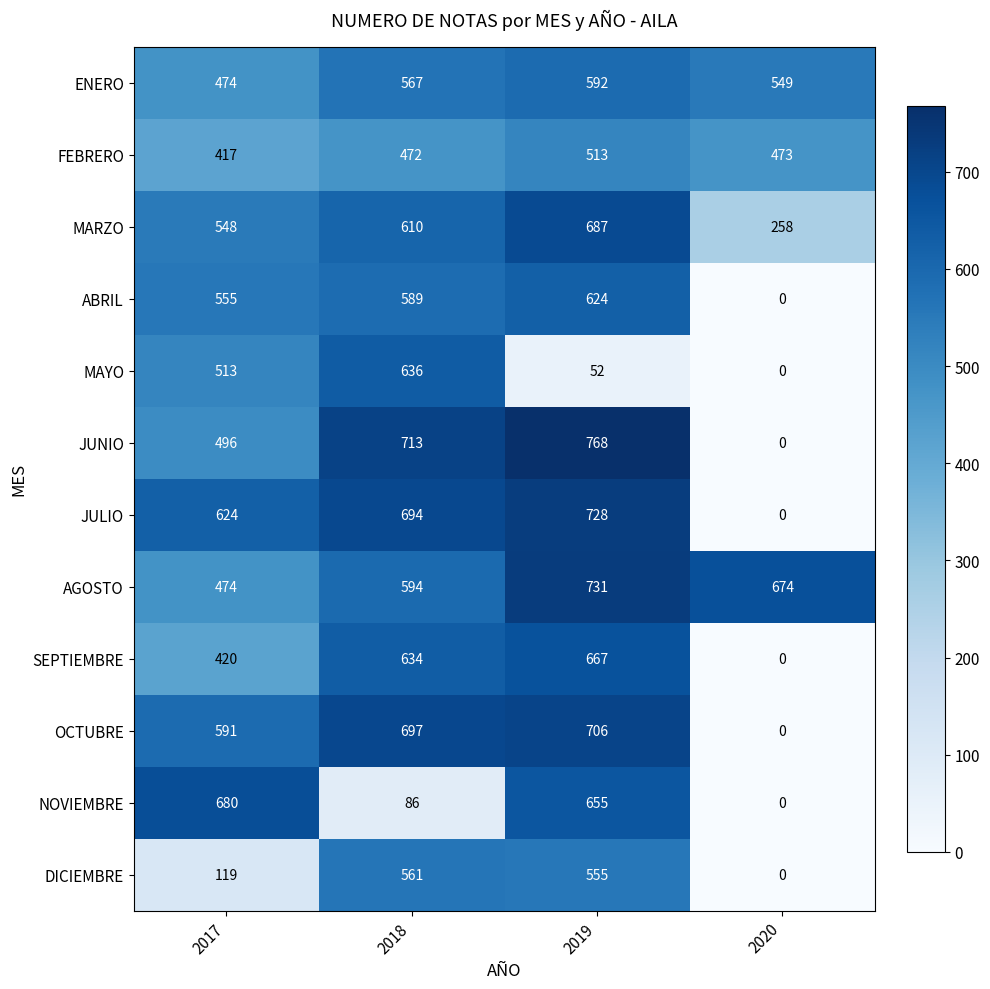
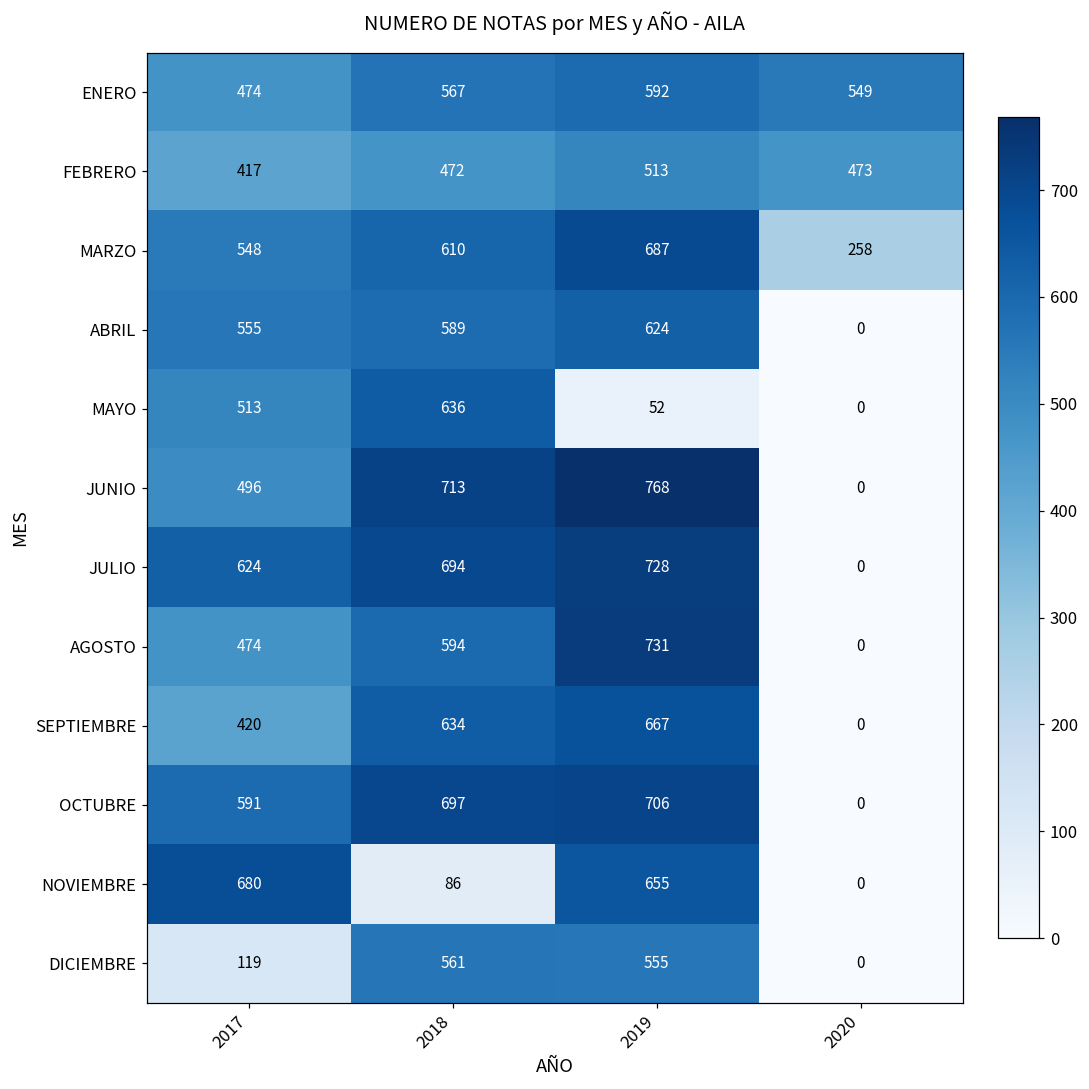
  {
    "ENERO": {
      "2017": 474,
      "2018": 567,
      "2019": 592,
      "2020": 549
    },
    "FEBRERO": {
      "2017": 417,
      "2018": 472,
      "2019": 513,
      "2020": 473
    },
    "MARZO": {
      "2017": 548,
      "2018": 610,
      "2019": 687,
      "2020": 258
    },
    "ABRIL": {
      "2017": 555,
      "2018": 589,
      "2019": 624,
      "2020": 0
    },
    "MAYO": {
      "2017": 513,
      "2018": 636,
      "2019": 52,
      "2020": 0
    },
    "JUNIO": {
      "2017": 496,
      "2018": 713,
      "2019": 768,
      "2020": 0
    },
    "JULIO": {
      "2017": 624,
      "2018": 694,
      "2019": 728,
      "2020": 0
    },
    "AGOSTO": {
      "2017": 474,
      "2018": 594,
      "2019": 731,
-     "2020": 674
+     "2020": 0
    },
    "SEPTIEMBRE": {
      "2017": 420,
      "2018": 634,
      "2019": 667,
      "2020": 0
    },
    "OCTUBRE": {
      "2017": 591,
      "2018": 697,
      "2019": 706,
      "2020": 0
    },
    "NOVIEMBRE": {
      "2017": 680,
      "2018": 86,
      "2019": 655,
      "2020": 0
    },
    "DICIEMBRE": {
      "2017": 119,
      "2018": 561,
      "2019": 555,
      "2020": 0
    }
  }
